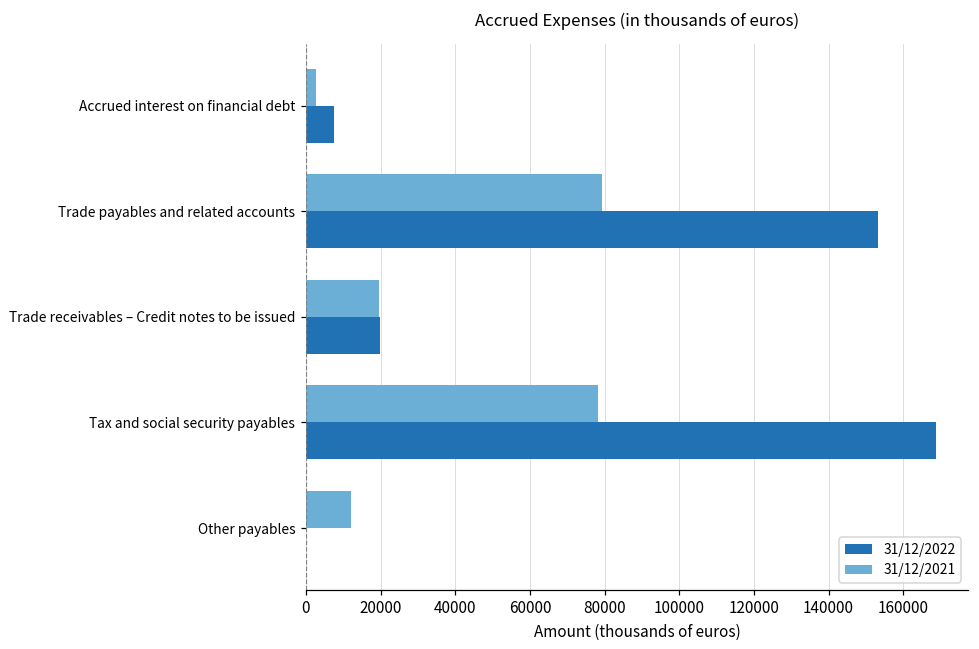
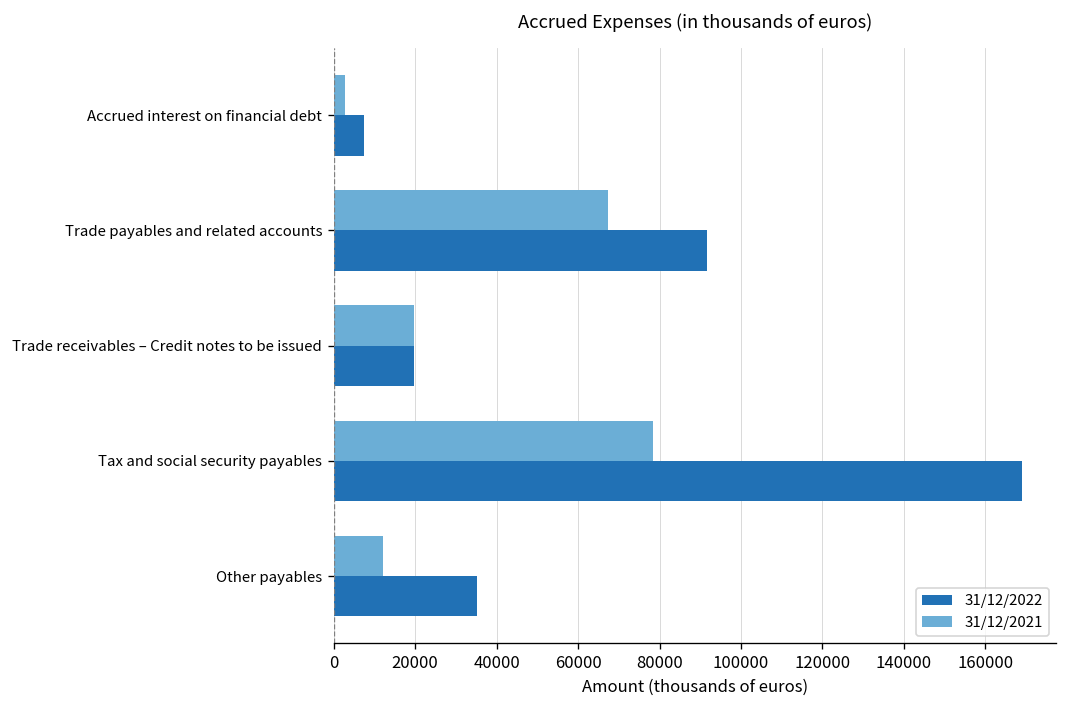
  {
    "31/12/2022": {
      "Accrued interest on financial debt": 7000,
-     "Trade payables and related accounts": 153000,
+     "Trade payables and related accounts": 92000,
      "Trade receivables – Credit notes to be issued": 20000,
      "Tax and social security payables": 169000,
-     "Other payables": 0
+     "Other payables": 35000
    },
    "31/12/2021": {
      "Accrued interest on financial debt": 3000,
-     "Trade payables and related accounts": 79000,
+     "Trade payables and related accounts": 67000,
      "Trade receivables – Credit notes to be issued": 20000,
      "Tax and social security payables": 78000,
      "Other payables": 12000
    }
  }
